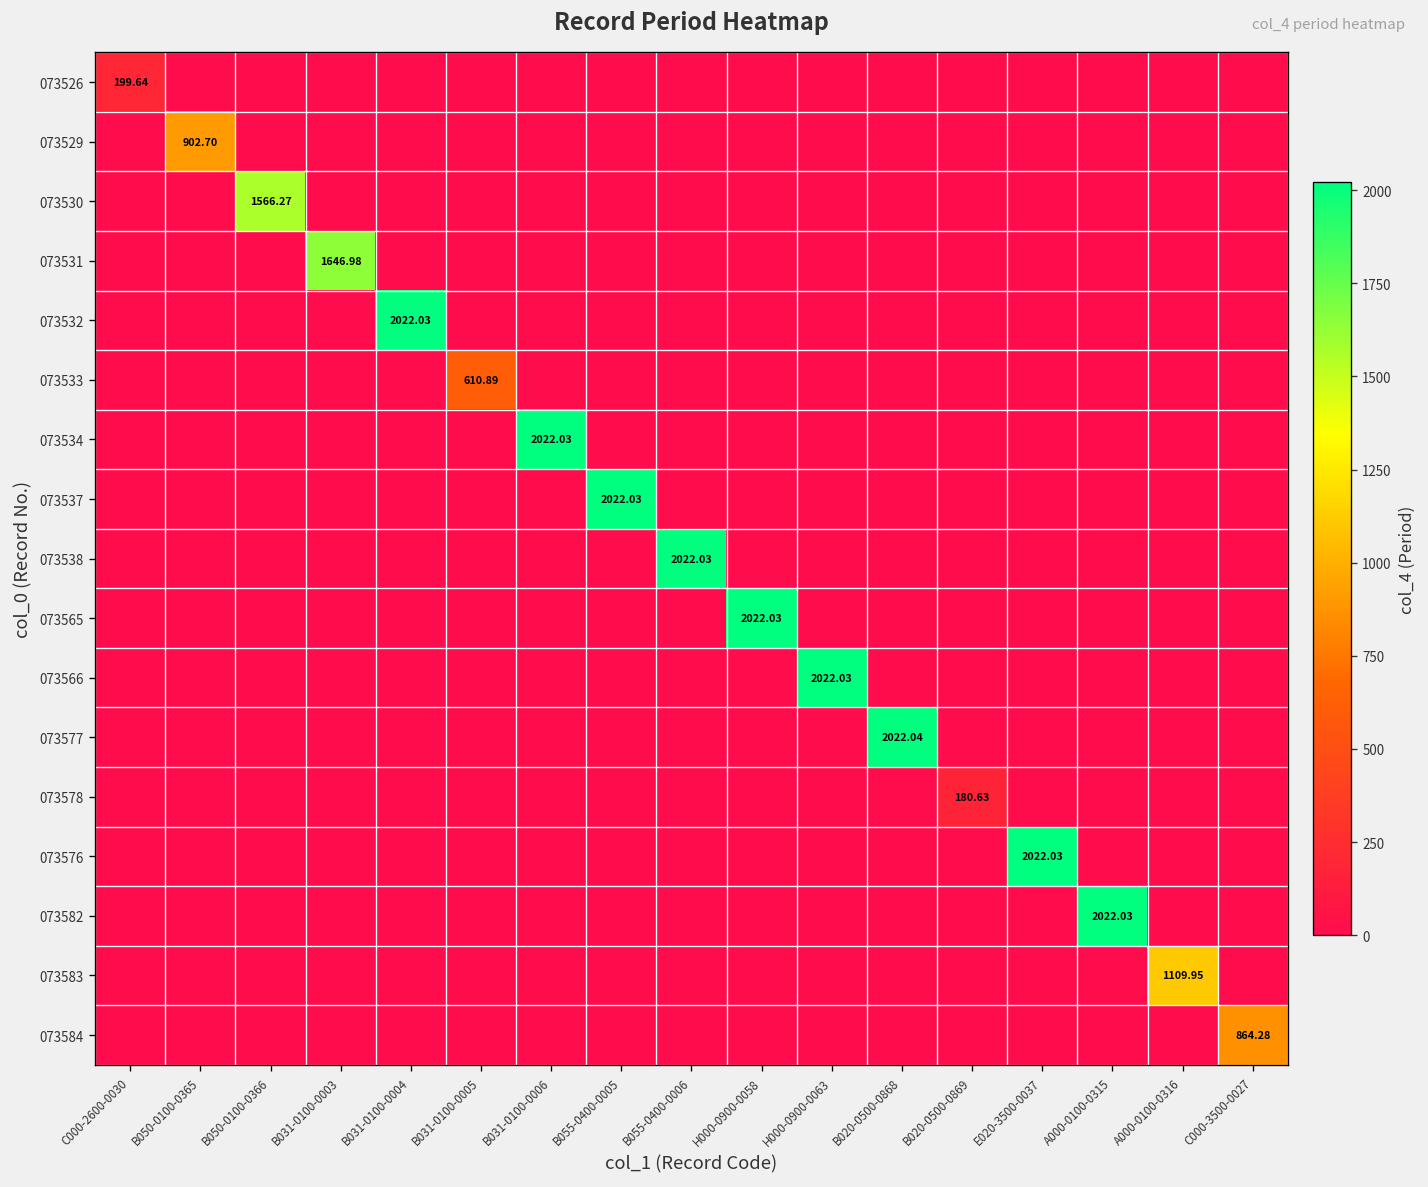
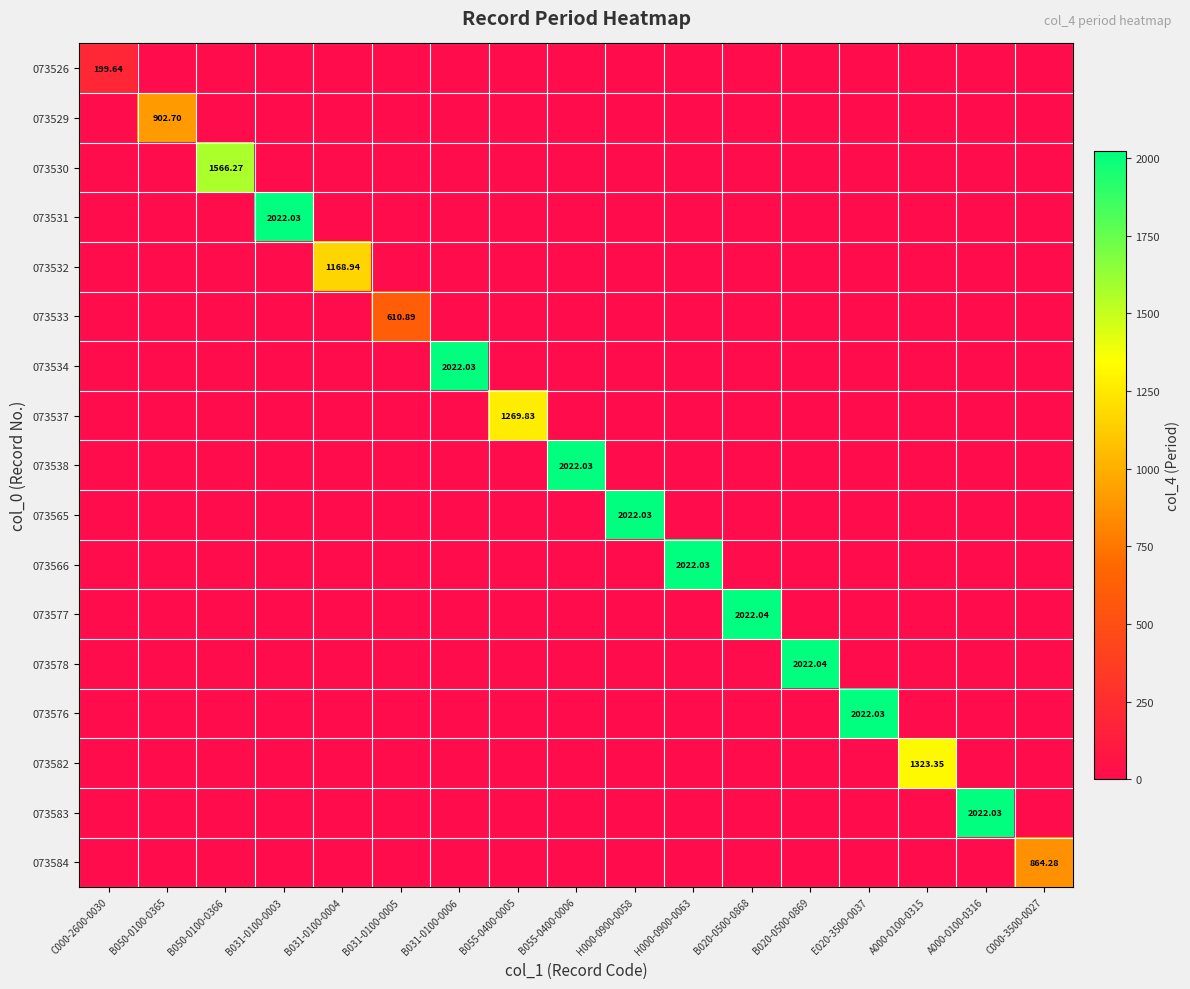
  {
    "073526": {
      "C000-2600-0030": 199.64
    },
    "073529": {
      "B050-0100-0365": 902.70
    },
    "073530": {
      "B050-0100-0366": 1566.27
    },
    "073531": {
-     "B031-0100-0003": 1646.98
+     "B031-0100-0003": 2022.03
    },
    "073532": {
-     "B031-0100-0004": 2022.03
+     "B031-0100-0004": 1168.94
    },
    "073533": {
      "B031-0100-0005": 610.89
    },
    "073534": {
      "B031-0100-0006": 2022.03
    },
    "073537": {
-     "B055-0400-0005": 2022.03
+     "B055-0400-0005": 1269.83
    },
    "073538": {
      "B055-0400-0006": 2022.03
    },
    "073565": {
      "H000-0900-0058": 2022.03
    },
    "073566": {
      "H000-0900-0063": 2022.03
    },
    "073577": {
      "B020-0500-0868": 2022.04
    },
    "073578": {
-     "B020-0500-0869": 180.63
+     "B020-0500-0869": 2022.04
    },
    "073576": {
      "E020-3500-0037": 2022.03
    },
    "073582": {
-     "A000-0100-0315": 2022.03
+     "A000-0100-0315": 1323.35
    },
    "073583": {
-     "A000-0100-0316": 1109.95
+     "A000-0100-0316": 2022.03
    },
    "073584": {
      "C000-3500-0027": 864.28
    }
  }
